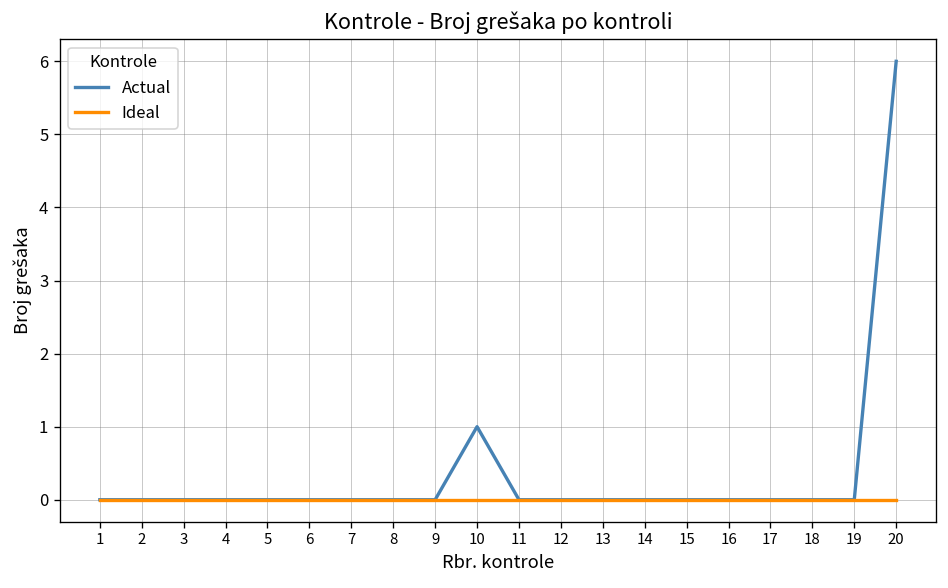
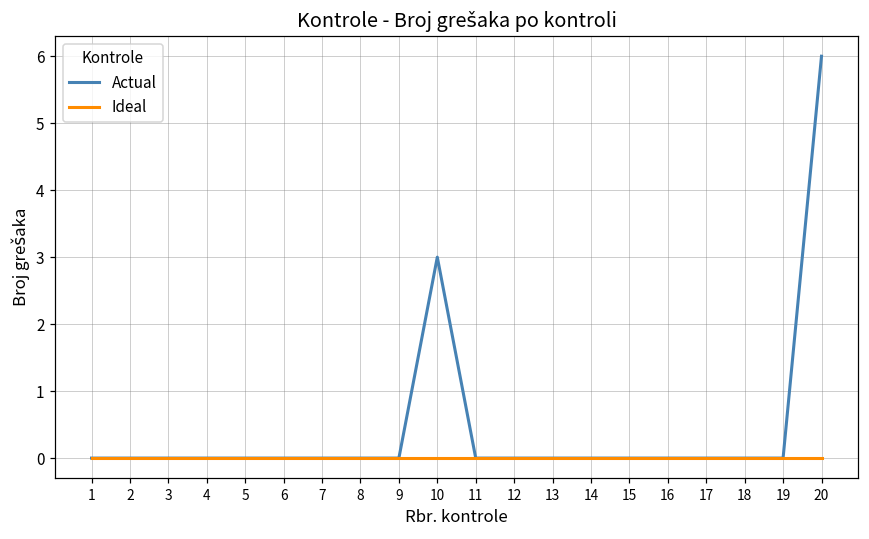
  {
    "Actual": {
-     "10": 1,
+     "10": 3,
      "20": 6
    },
    "Ideal": {
      "10": 0,
      "20": 0
    }
  }
